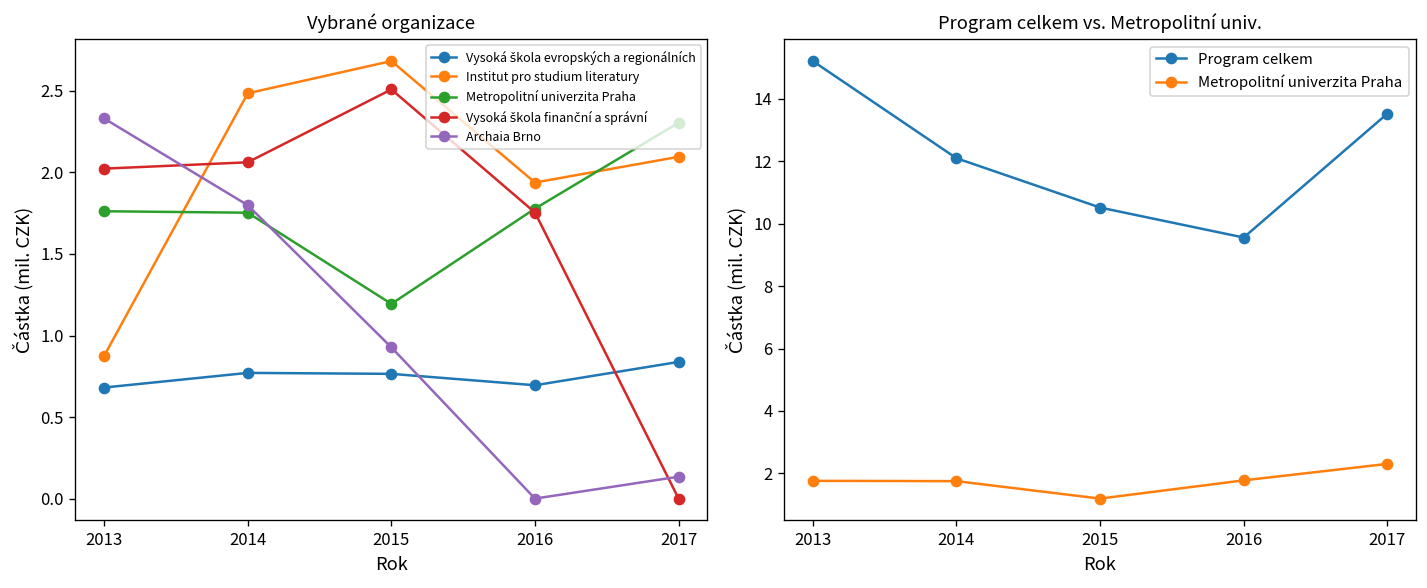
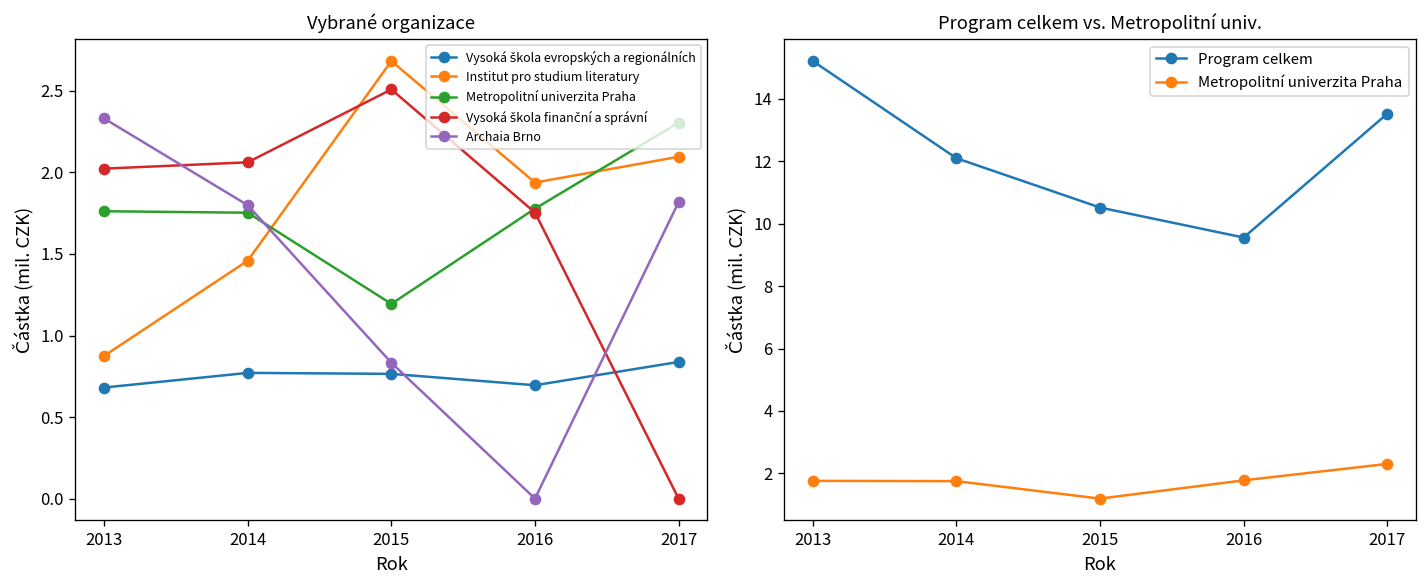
  {
    "Vybrané organizace": {
      "Vysoká škola evropských a regionálních": {
        "2013": 0.68,
        "2014": 0.77,
        "2015": 0.76,
        "2016": 0.70,
        "2017": 0.84
      },
      "Institut pro studium literatury": {
        "2013": 0.88,
-       "2014": 2.49,
+       "2014": 1.46,
        "2015": 2.68,
        "2016": 1.94,
        "2017": 2.10
      },
      "Vysoká škola finanční a správní": {
        "2013": 2.02,
        "2014": 2.06,
        "2015": 2.51,
        "2016": 1.75,
        "2017": 0.00
      },
      "Archaia Brno": {
        "2013": 2.33,
        "2014": 1.80,
-       "2015": 0.93,
+       "2015": 0.83,
        "2016": 0.00,
-       "2017": 0.13
+       "2017": 1.82
      }
    },
    "Program celkem vs. Metropolitní univ.": {
      "Program celkem": {
        "2013": 15.2,
        "2014": 12.1,
        "2015": 10.5,
        "2016": 9.6,
        "2017": 13.5
      },
      "Metropolitní univerzita Praha": {
        "2013": 1.8,
        "2014": 1.8,
        "2015": 1.2,
        "2016": 1.8,
        "2017": 2.3
      }
    }
  }
